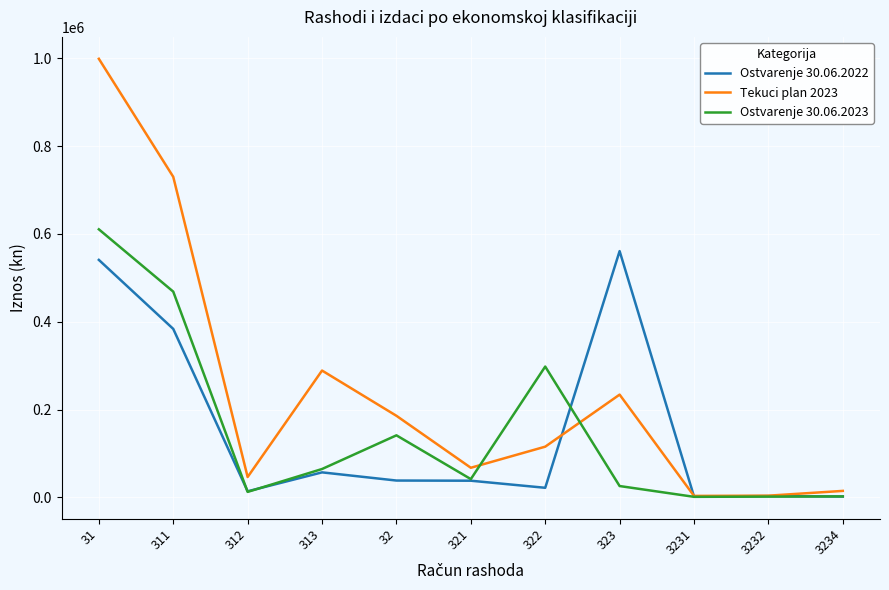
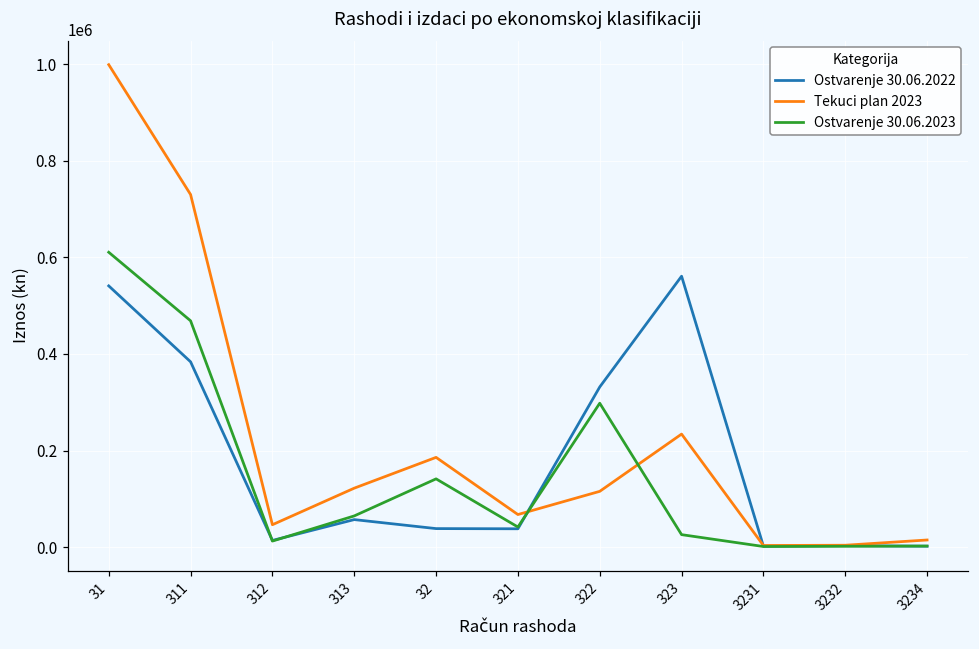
  {
    "Ostvarenje 30.06.2022": {
      "31": 540000,
      "311": 380000,
      "313": 60000,
      "32": 40000,
-     "322": 20000,
+     "322": 330000,
      "323": 560000
    },
    "Tekuci plan 2023": {
      "31": 1000000,
      "311": 730000,
      "312": 50000,
-     "313": 290000,
+     "313": 120000,
      "32": 190000,
      "321": 70000,
      "322": 120000,
      "323": 230000,
      "3234": 10000
    },
    "Ostvarenje 30.06.2023": {
      "31": 610000,
      "311": 470000,
      "313": 60000,
      "32": 140000,
      "322": 300000,
      "323": 30000
    }
  }
